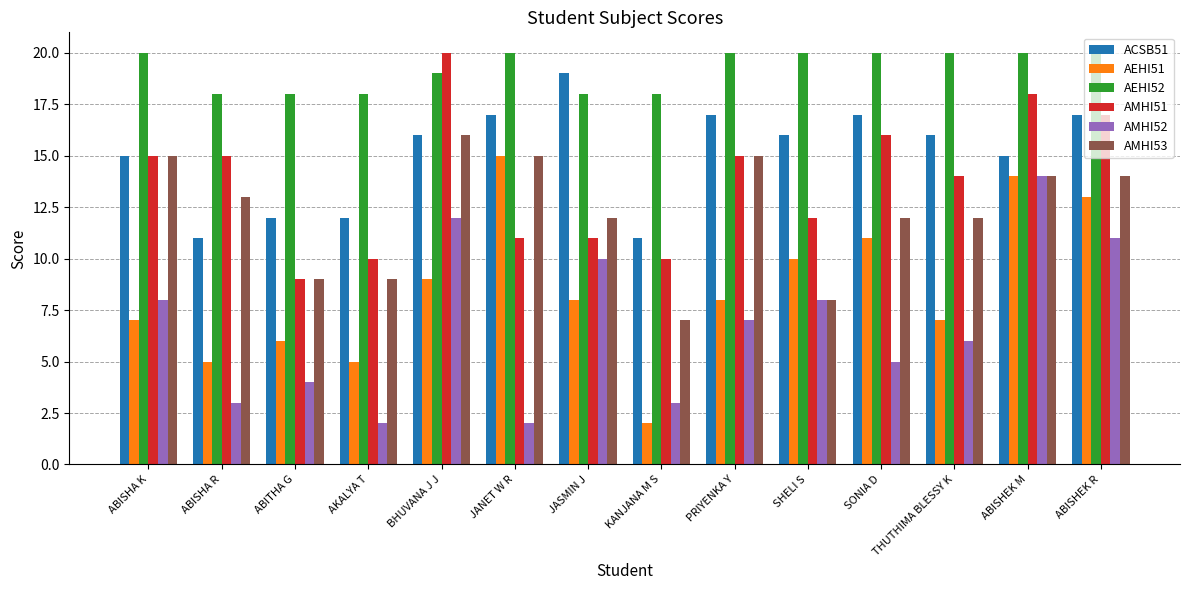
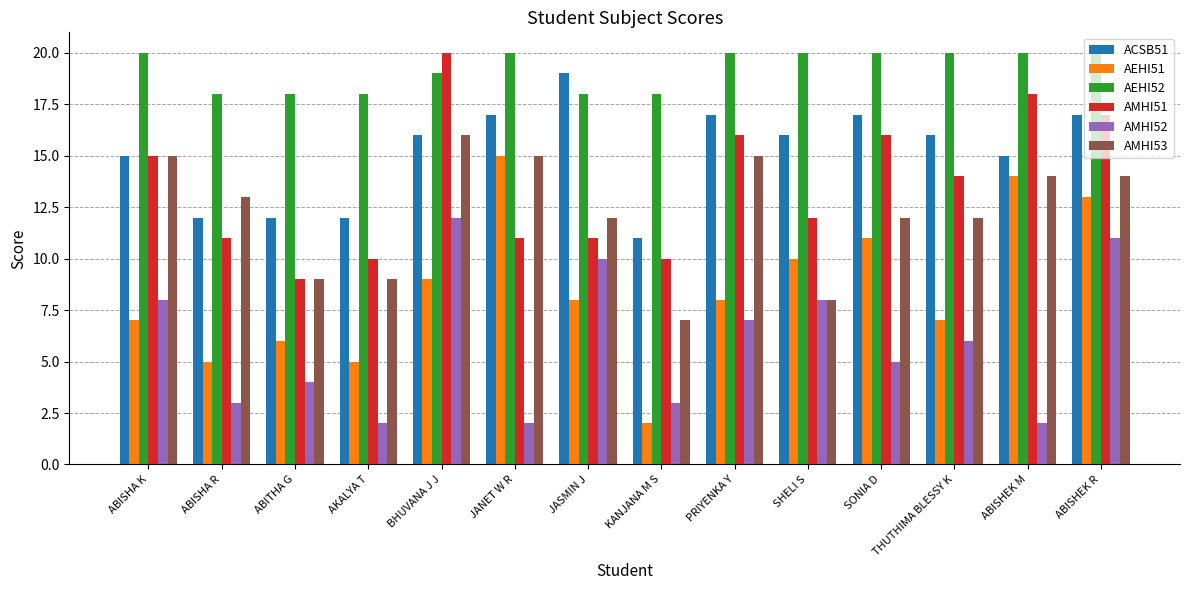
  {
    "ACSB51": {
      "ABISHA K": 15,
-     "ABISHA R": 11,
+     "ABISHA R": 12,
      "ABITHA G": 12,
      "AKALYA T": 12,
      "BHUVANA J J": 16,
      "JANET W R": 17,
      "JASMIN J": 19,
      "KANJANA M S": 11,
      "PRIYENKA Y": 17,
      "SHELI S": 16,
      "SONIA D": 17,
      "THUTHIMA BLESSY K": 16,
      "ABISHEK M": 15,
      "ABISHEK R": 17
    },
    "AEHI51": {
      "ABISHA K": 7,
      "ABISHA R": 5,
      "ABITHA G": 6,
      "AKALYA T": 5,
      "BHUVANA J J": 9,
      "JANET W R": 15,
      "JASMIN J": 8,
      "KANJANA M S": 2,
      "PRIYENKA Y": 8,
      "SHELI S": 10,
      "SONIA D": 11,
      "THUTHIMA BLESSY K": 7,
      "ABISHEK M": 14,
      "ABISHEK R": 13
    },
    "AEHI52": {
      "ABISHA K": 20,
      "ABISHA R": 18,
      "ABITHA G": 18,
      "AKALYA T": 18,
      "BHUVANA J J": 19,
      "JANET W R": 20,
      "JASMIN J": 18,
      "KANJANA M S": 18,
      "PRIYENKA Y": 20,
      "SHELI S": 20,
      "SONIA D": 20,
      "THUTHIMA BLESSY K": 20,
      "ABISHEK M": 20
    },
    "AMHI51": {
      "ABISHA K": 15,
-     "ABISHA R": 15,
+     "ABISHA R": 11,
      "ABITHA G": 9,
      "AKALYA T": 10,
      "BHUVANA J J": 20,
      "JANET W R": 11,
      "JASMIN J": 11,
      "KANJANA M S": 10,
-     "PRIYENKA Y": 15,
+     "PRIYENKA Y": 16,
      "SHELI S": 12,
      "SONIA D": 16,
      "THUTHIMA BLESSY K": 14,
      "ABISHEK M": 18
    },
    "AMHI52": {
      "ABISHA K": 8,
      "ABISHA R": 3,
      "ABITHA G": 4,
      "AKALYA T": 2,
      "BHUVANA J J": 12,
      "JANET W R": 2,
      "JASMIN J": 10,
      "KANJANA M S": 3,
      "PRIYENKA Y": 7,
      "SHELI S": 8,
      "SONIA D": 5,
      "THUTHIMA BLESSY K": 6,
-     "ABISHEK M": 14,
+     "ABISHEK M": 2,
      "ABISHEK R": 11
    },
    "AMHI53": {
      "ABISHA K": 15,
      "ABISHA R": 13,
      "ABITHA G": 9,
      "AKALYA T": 9,
      "BHUVANA J J": 16,
      "JANET W R": 15,
      "JASMIN J": 12,
      "KANJANA M S": 7,
      "PRIYENKA Y": 15,
      "SHELI S": 8,
      "SONIA D": 12,
      "THUTHIMA BLESSY K": 12,
      "ABISHEK M": 14,
      "ABISHEK R": 14
    }
  }
